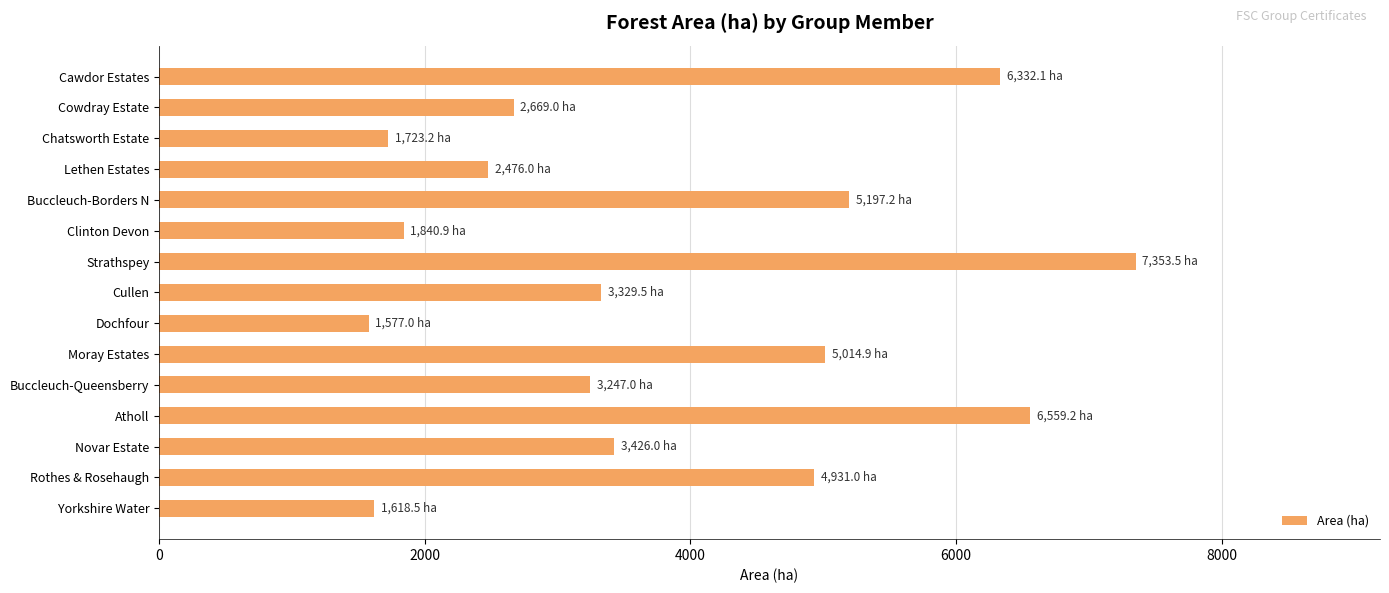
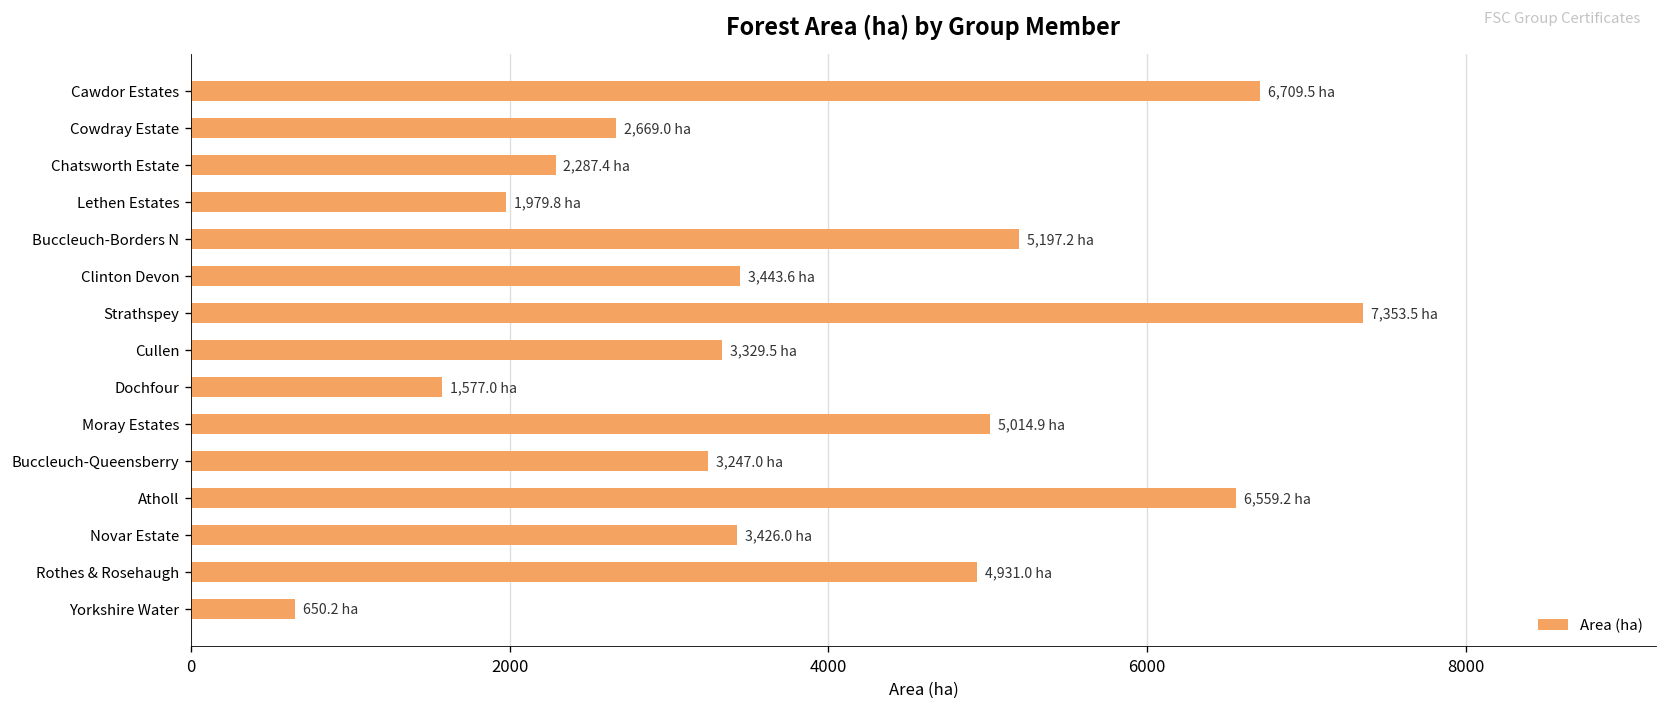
  {
-   "Cawdor Estates": "6,332.1",
+   "Cawdor Estates": "6,709.5",
    "Cowdray Estate": "2,669.0",
-   "Chatsworth Estate": "1,723.2",
-   "Lethen Estates": "2,476.0",
+   "Chatsworth Estate": "2,287.4",
+   "Lethen Estates": "1,979.8",
    "Buccleuch-Borders N": "5,197.2",
-   "Clinton Devon": "1,840.9",
+   "Clinton Devon": "3,443.6",
    "Strathspey": "7,353.5",
    "Cullen": "3,329.5",
    "Dochfour": "1,577.0",
    "Moray Estates": "5,014.9",
    "Buccleuch-Queensberry": "3,247.0",
    "Atholl": "6,559.2",
    "Novar Estate": "3,426.0",
    "Rothes & Rosehaugh": "4,931.0",
-   "Yorkshire Water": "1,618.5"
+   "Yorkshire Water": "650.2"
  }
